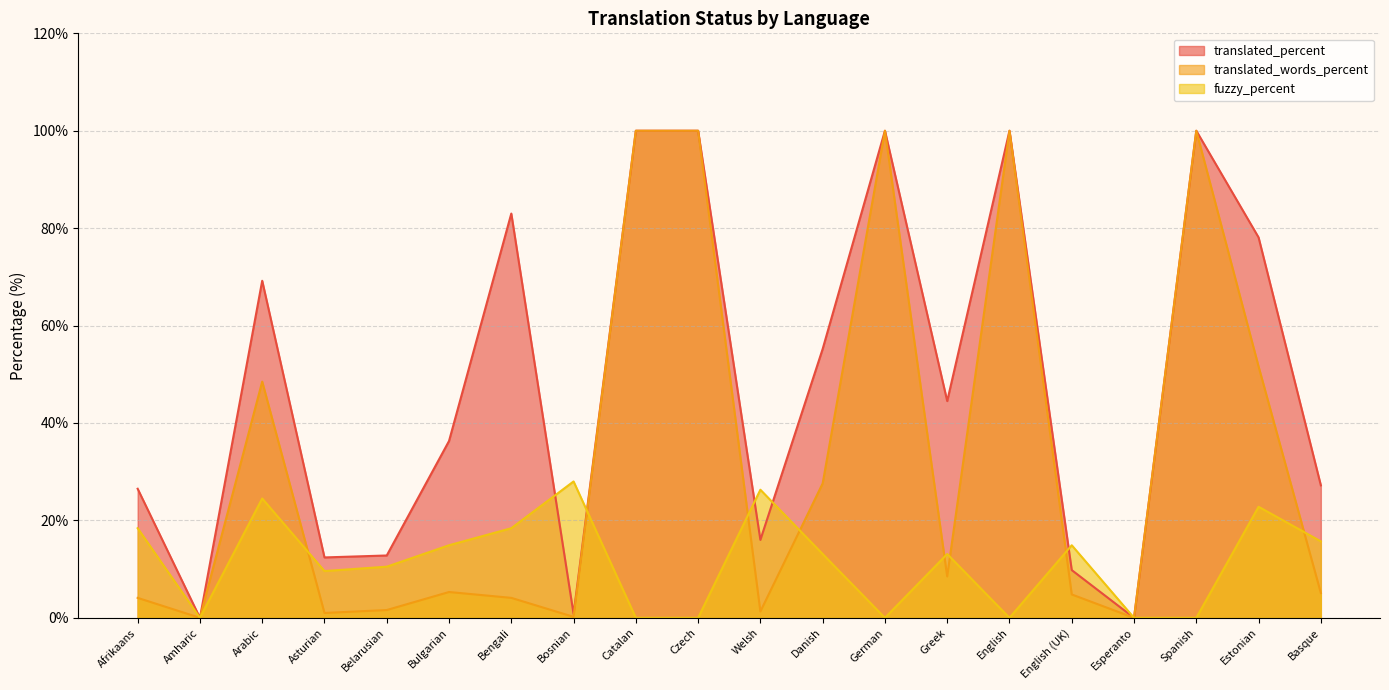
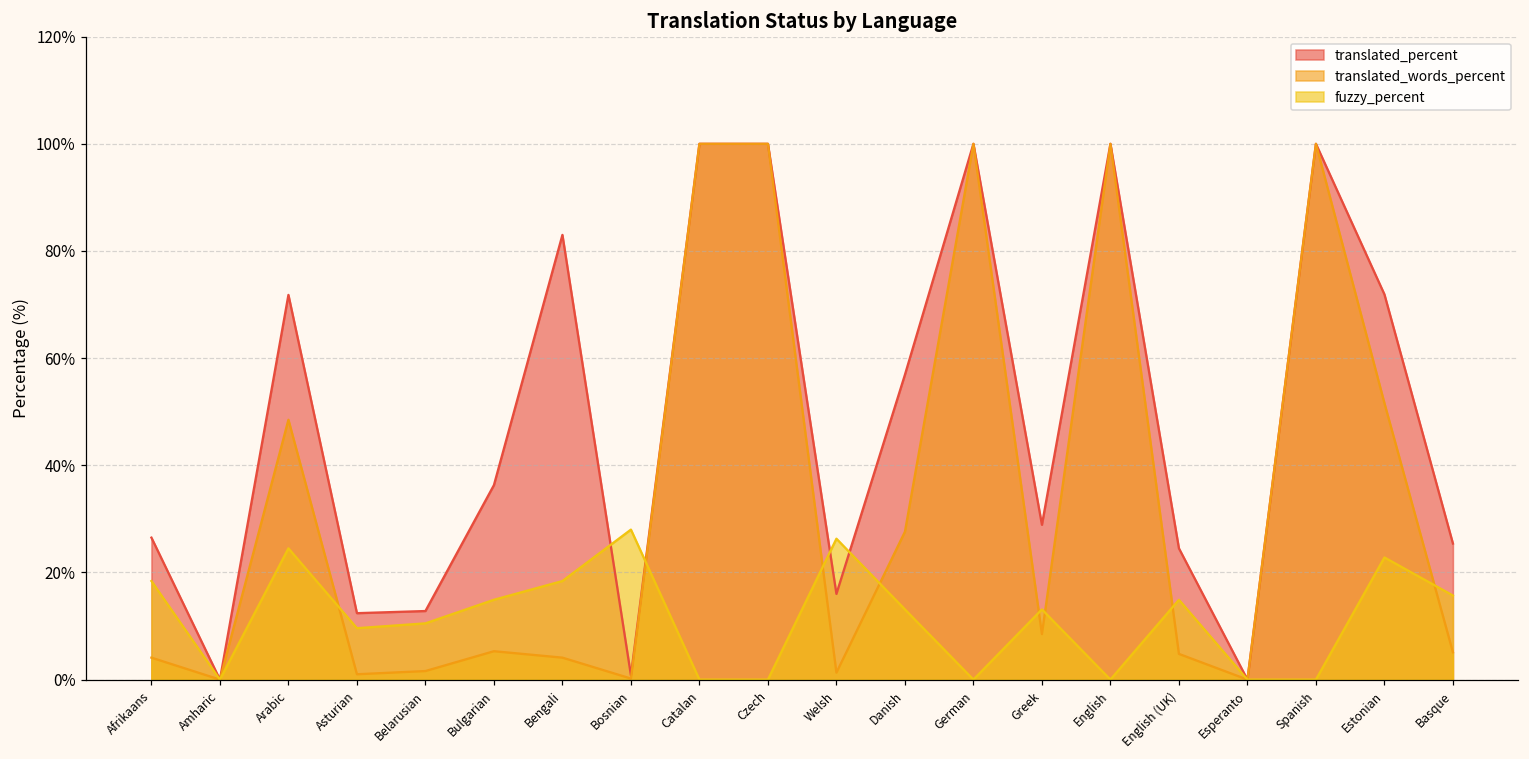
  {
    "translated_percent": {
      "Afrikaans": "27%",
-     "Arabic": "69%",
+     "Arabic": "72%",
      "Asturian": "12%",
      "Belarusian": "13%",
      "Bulgarian": "36%",
      "Bengali": "83%",
      "Bosnian": "1%",
      "Welsh": "16%",
-     "Danish": "55%",
-     "Greek": "45%",
-     "English (UK)": "10%",
-     "Estonian": "78%",
-     "Basque": "27%"
+     "Danish": "57%",
+     "Greek": "29%",
+     "English (UK)": "25%",
+     "Estonian": "72%",
+     "Basque": "25%"
    }
  }
